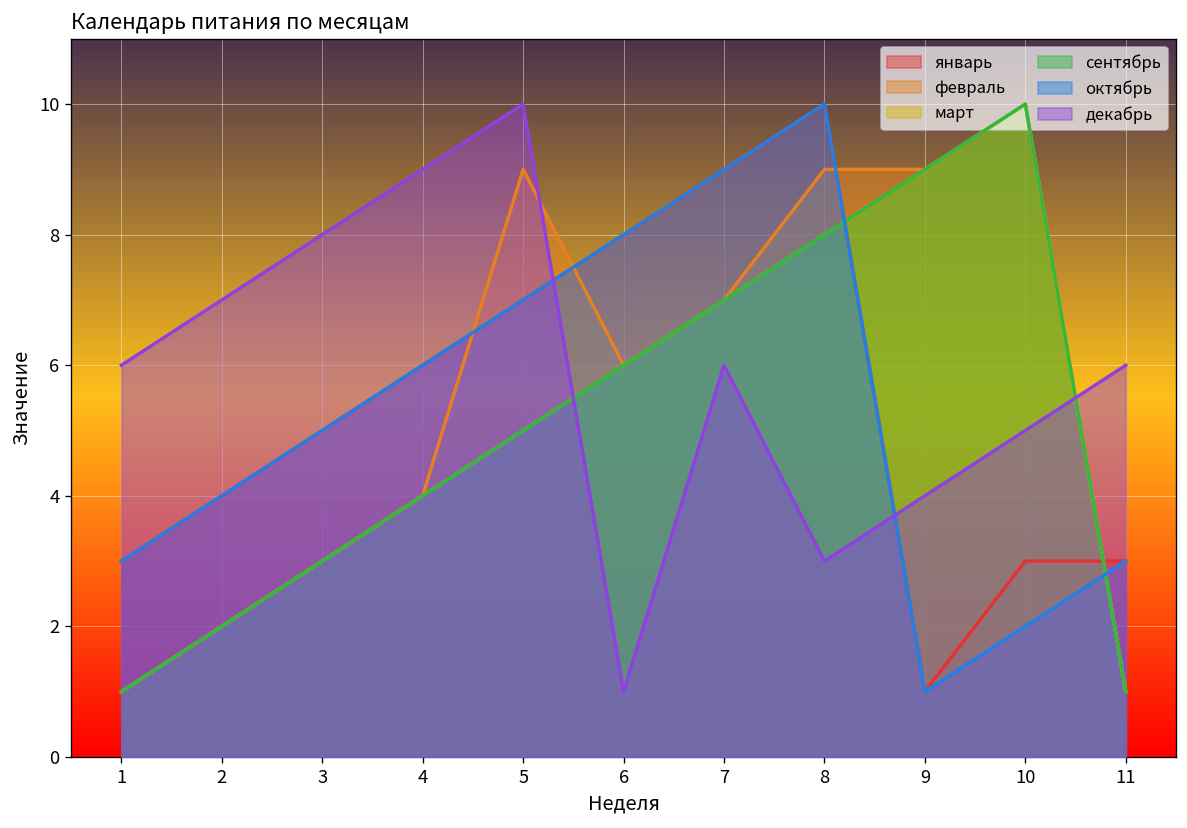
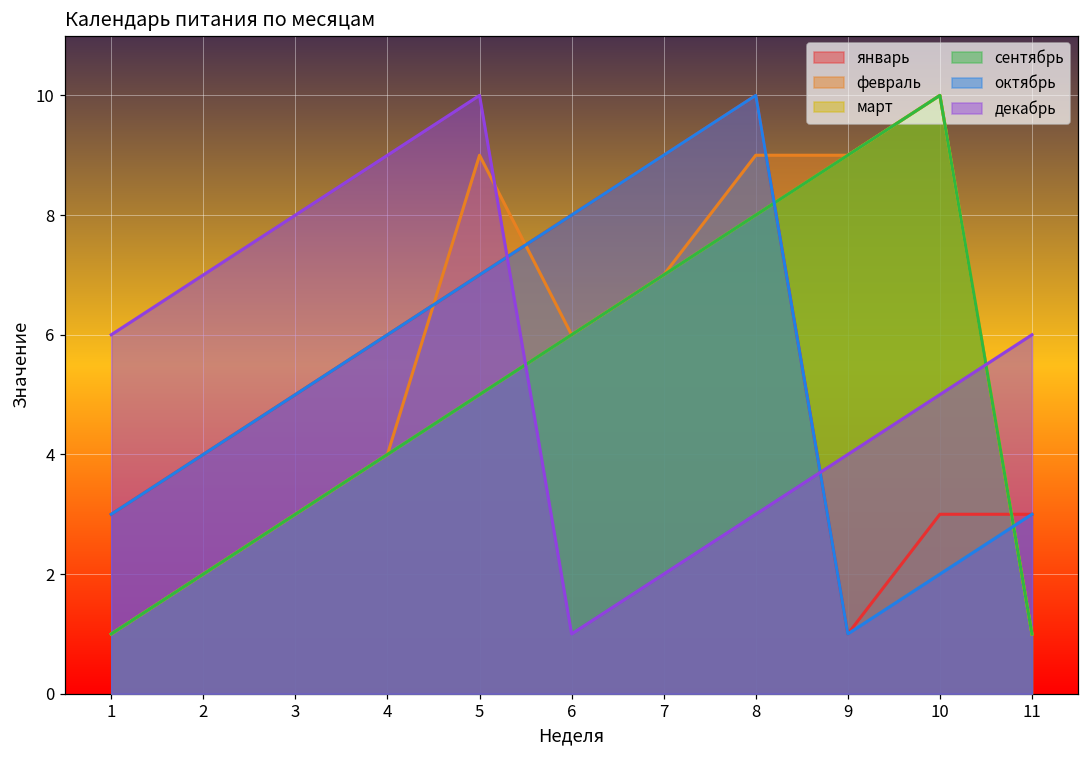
  {
    "сентябрь": {
      "5": 5,
      "8": 8
    },
    "октябрь": {
      "10": 2
    },
    "декабрь": {
      "1": 6,
      "2": 7,
      "3": 8,
      "4": 9,
      "5": 10,
      "6": 1,
-     "7": 6,
+     "7": 2,
      "8": 3,
      "9": 4,
      "10": 5,
      "11": 6
    }
  }
